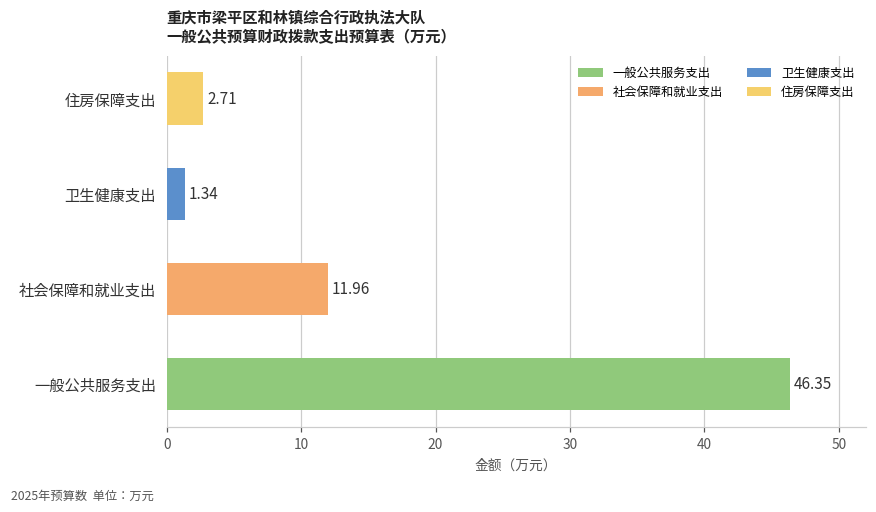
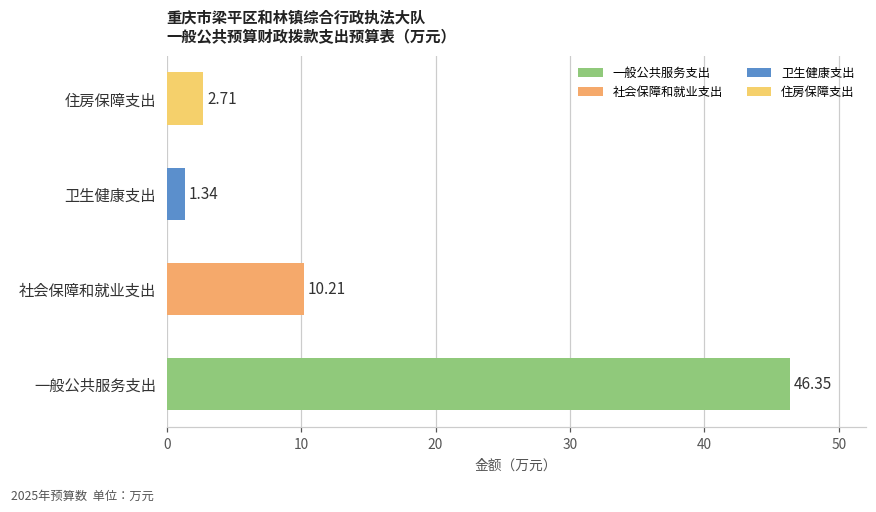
  {
    "住房保障支出": 2.71,
    "卫生健康支出": 1.34,
-   "社会保障和就业支出": 11.96,
+   "社会保障和就业支出": 10.21,
    "一般公共服务支出": 46.35
  }
